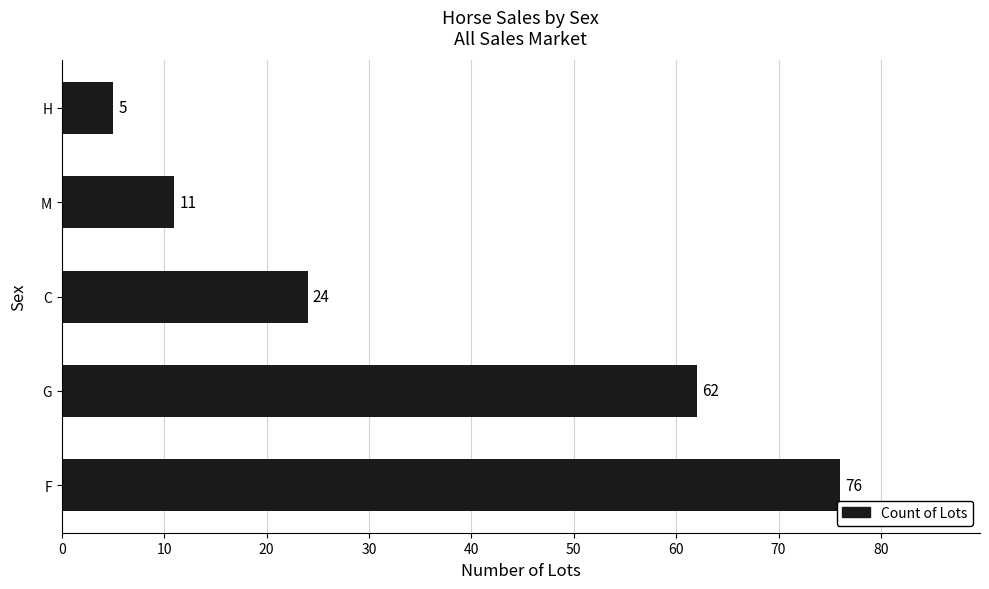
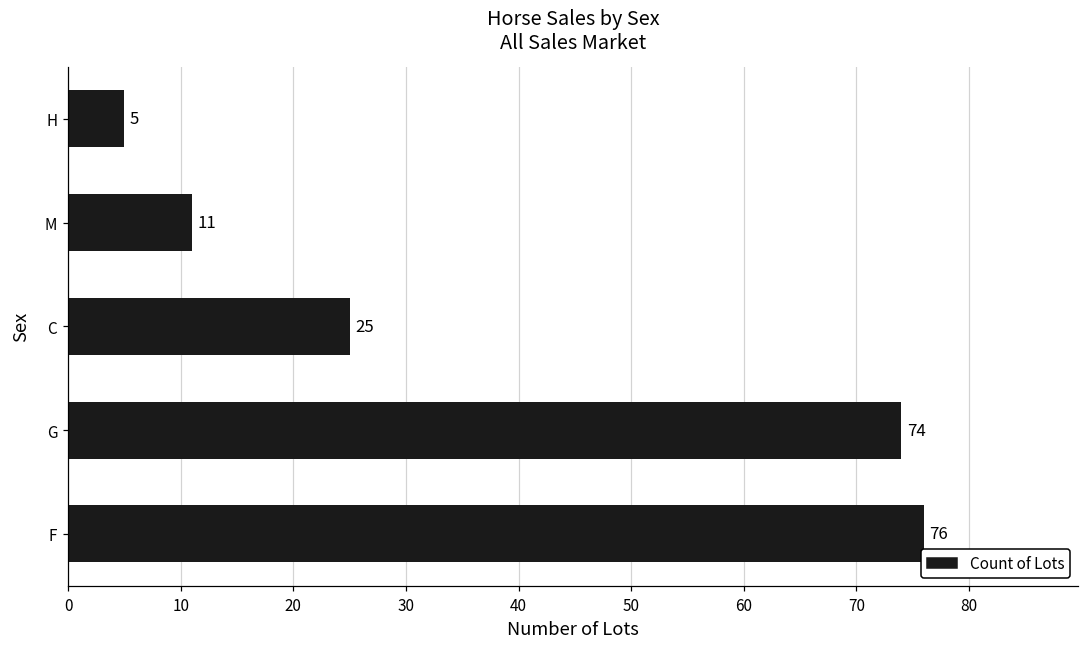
  {
    "H": 5,
    "M": 11,
-   "C": 24,
-   "G": 62,
+   "C": 25,
+   "G": 74,
    "F": 76
  }
